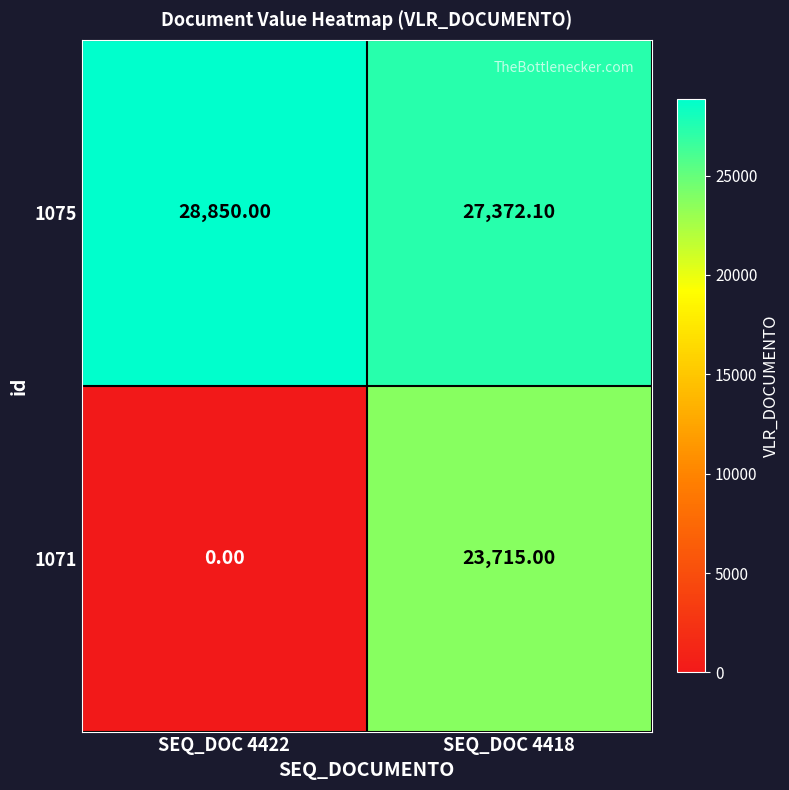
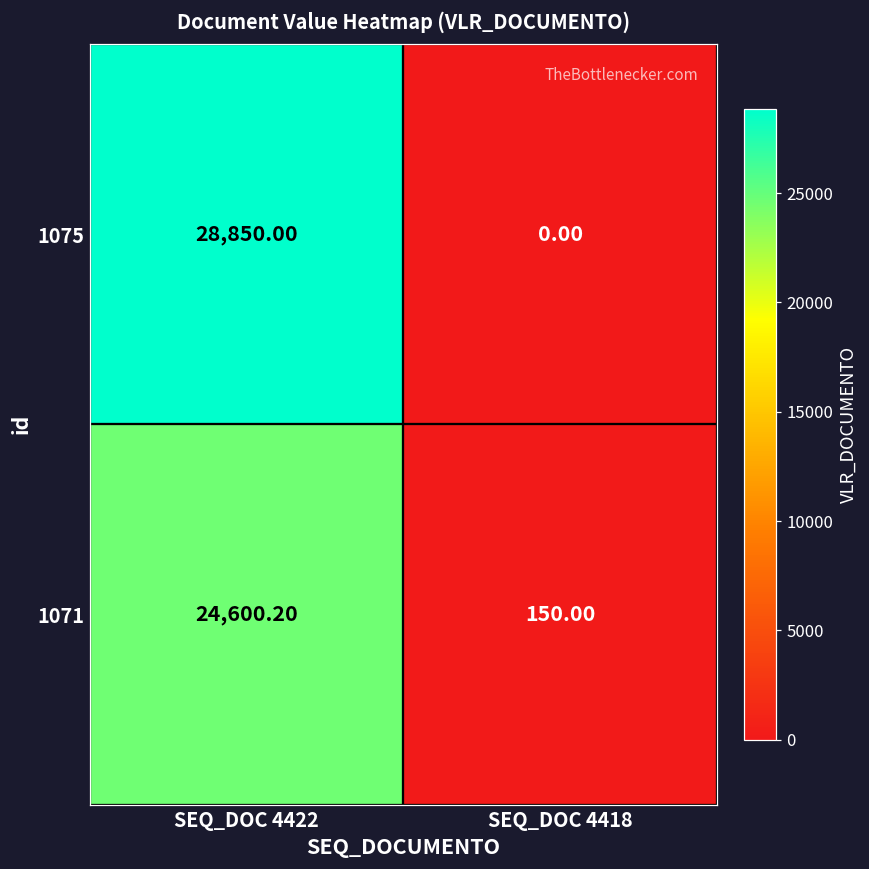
  {
    "1075": {
      "SEQ_DOC 4422": "28,850.00",
-     "SEQ_DOC 4418": "27,372.10"
+     "SEQ_DOC 4418": "0.00"
    },
    "1071": {
-     "SEQ_DOC 4422": "0.00",
-     "SEQ_DOC 4418": "23,715.00"
+     "SEQ_DOC 4422": "24,600.20",
+     "SEQ_DOC 4418": "150.00"
    }
  }
